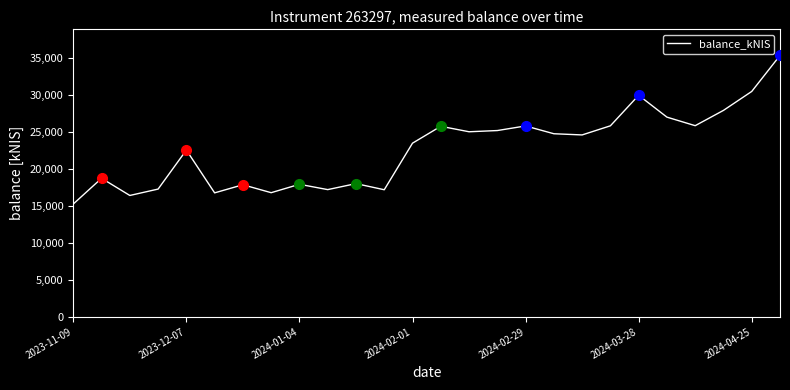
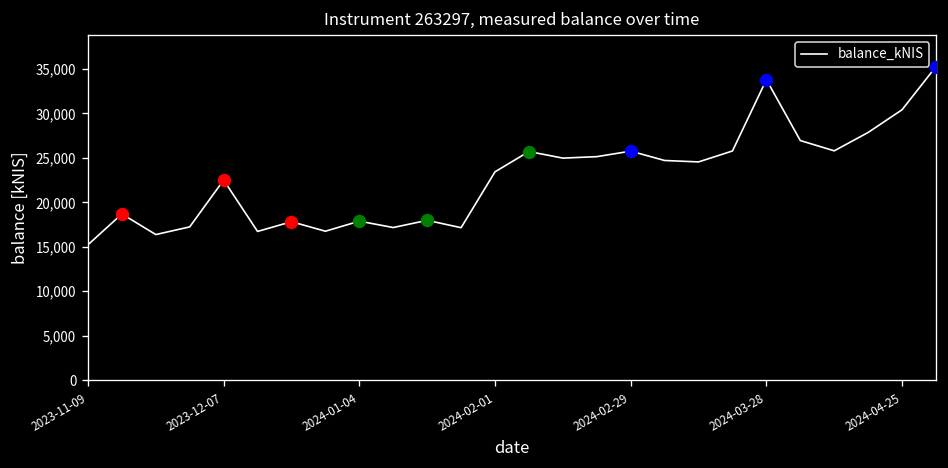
  {
    "balance_kNIS": {
      "2023-11-09": "15,000",
      "2024-02-01": "23,000",
-     "2024-03-28": "30,000",
+     "2024-03-28": "34,000",
      "2024-04-25": "30,000"
    }
  }
